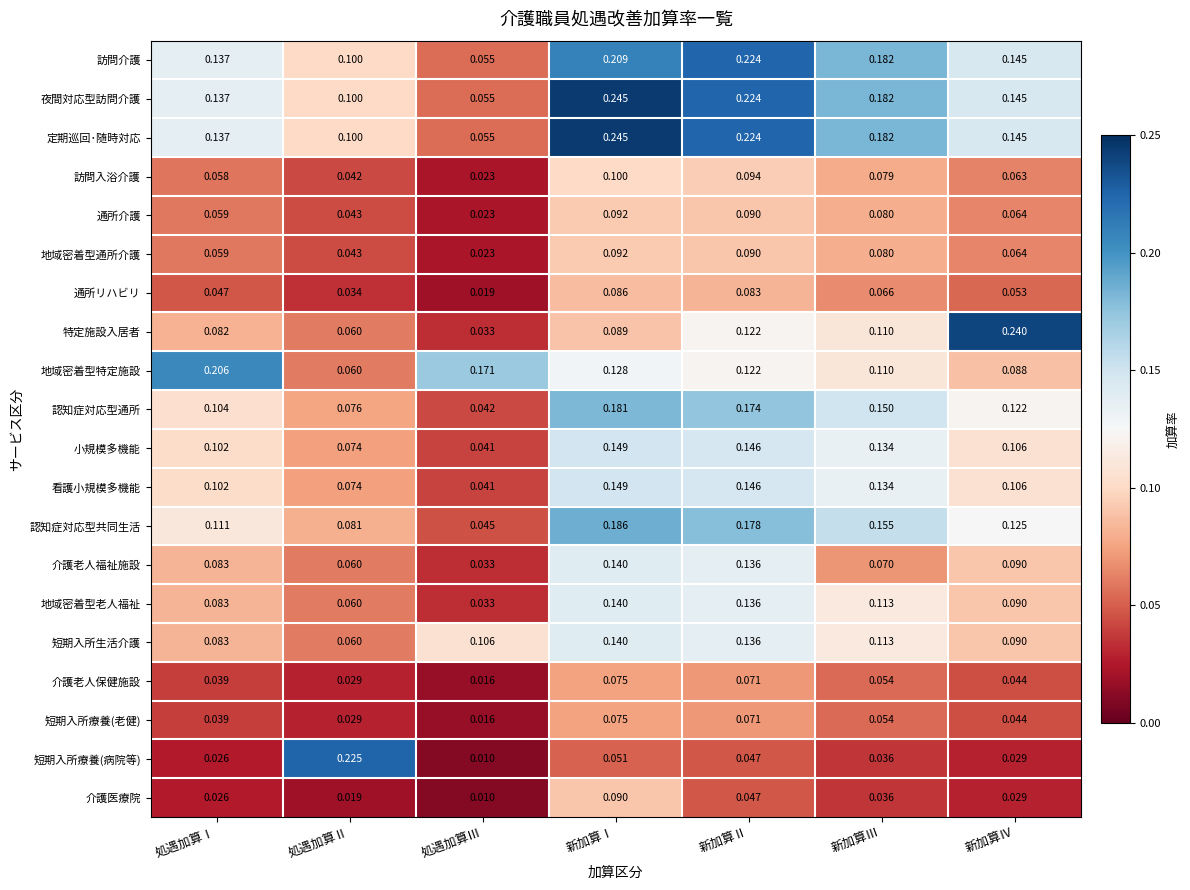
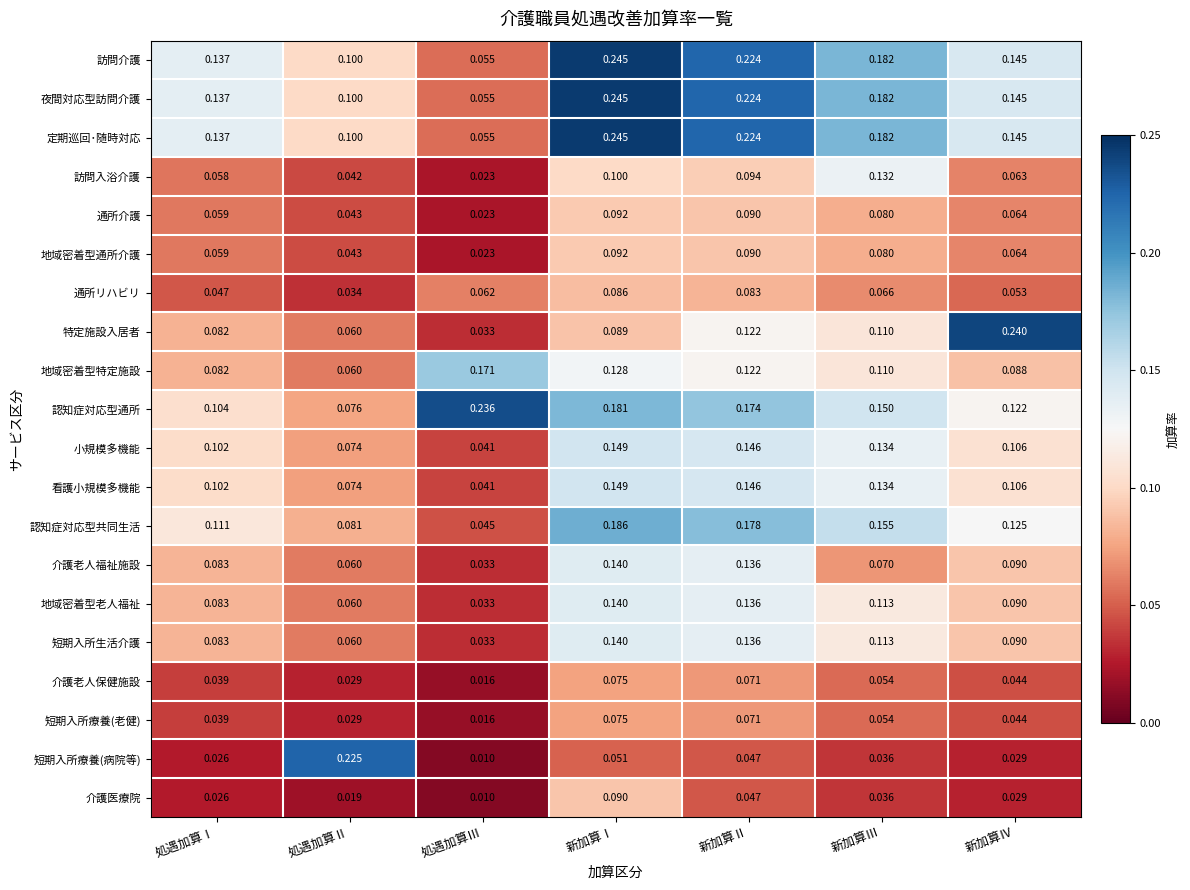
  {
    "訪問介護": {
      "処遇加算Ⅰ": 0.137,
      "処遇加算Ⅱ": 0.100,
      "処遇加算Ⅲ": 0.055,
-     "新加算Ⅰ": 0.209,
+     "新加算Ⅰ": 0.245,
      "新加算Ⅱ": 0.224,
      "新加算Ⅲ": 0.182,
      "新加算Ⅳ": 0.145
    },
    "夜間対応型訪問介護": {
      "処遇加算Ⅰ": 0.137,
      "処遇加算Ⅱ": 0.100,
      "処遇加算Ⅲ": 0.055,
      "新加算Ⅰ": 0.245,
      "新加算Ⅱ": 0.224,
      "新加算Ⅲ": 0.182,
      "新加算Ⅳ": 0.145
    },
    "定期巡回･随時対応": {
      "処遇加算Ⅰ": 0.137,
      "処遇加算Ⅱ": 0.100,
      "処遇加算Ⅲ": 0.055,
      "新加算Ⅰ": 0.245,
      "新加算Ⅱ": 0.224,
      "新加算Ⅲ": 0.182,
      "新加算Ⅳ": 0.145
    },
    "訪問入浴介護": {
      "処遇加算Ⅰ": 0.058,
      "処遇加算Ⅱ": 0.042,
      "処遇加算Ⅲ": 0.023,
      "新加算Ⅰ": 0.100,
      "新加算Ⅱ": 0.094,
-     "新加算Ⅲ": 0.079,
+     "新加算Ⅲ": 0.132,
      "新加算Ⅳ": 0.063
    },
    "通所介護": {
      "処遇加算Ⅰ": 0.059,
      "処遇加算Ⅱ": 0.043,
      "処遇加算Ⅲ": 0.023,
      "新加算Ⅰ": 0.092,
      "新加算Ⅱ": 0.090,
      "新加算Ⅲ": 0.080,
      "新加算Ⅳ": 0.064
    },
    "地域密着型通所介護": {
      "処遇加算Ⅰ": 0.059,
      "処遇加算Ⅱ": 0.043,
      "処遇加算Ⅲ": 0.023,
      "新加算Ⅰ": 0.092,
      "新加算Ⅱ": 0.090,
      "新加算Ⅲ": 0.080,
      "新加算Ⅳ": 0.064
    },
    "通所リハビリ": {
      "処遇加算Ⅰ": 0.047,
      "処遇加算Ⅱ": 0.034,
-     "処遇加算Ⅲ": 0.019,
+     "処遇加算Ⅲ": 0.062,
      "新加算Ⅰ": 0.086,
      "新加算Ⅱ": 0.083,
      "新加算Ⅲ": 0.066,
      "新加算Ⅳ": 0.053
    },
    "特定施設入居者": {
      "処遇加算Ⅰ": 0.082,
      "処遇加算Ⅱ": 0.060,
      "処遇加算Ⅲ": 0.033,
      "新加算Ⅰ": 0.089,
      "新加算Ⅱ": 0.122,
      "新加算Ⅲ": 0.110,
      "新加算Ⅳ": 0.240
    },
    "地域密着型特定施設": {
-     "処遇加算Ⅰ": 0.206,
+     "処遇加算Ⅰ": 0.082,
      "処遇加算Ⅱ": 0.060,
      "処遇加算Ⅲ": 0.171,
      "新加算Ⅰ": 0.128,
      "新加算Ⅱ": 0.122,
      "新加算Ⅲ": 0.110,
      "新加算Ⅳ": 0.088
    },
    "認知症対応型通所": {
      "処遇加算Ⅰ": 0.104,
      "処遇加算Ⅱ": 0.076,
-     "処遇加算Ⅲ": 0.042,
+     "処遇加算Ⅲ": 0.236,
      "新加算Ⅰ": 0.181,
      "新加算Ⅱ": 0.174,
      "新加算Ⅲ": 0.150,
      "新加算Ⅳ": 0.122
    },
    "小規模多機能": {
      "処遇加算Ⅰ": 0.102,
      "処遇加算Ⅱ": 0.074,
      "処遇加算Ⅲ": 0.041,
      "新加算Ⅰ": 0.149,
      "新加算Ⅱ": 0.146,
      "新加算Ⅲ": 0.134,
      "新加算Ⅳ": 0.106
    },
    "看護小規模多機能": {
      "処遇加算Ⅰ": 0.102,
      "処遇加算Ⅱ": 0.074,
      "処遇加算Ⅲ": 0.041,
      "新加算Ⅰ": 0.149,
      "新加算Ⅱ": 0.146,
      "新加算Ⅲ": 0.134,
      "新加算Ⅳ": 0.106
    },
    "認知症対応型共同生活": {
      "処遇加算Ⅰ": 0.111,
      "処遇加算Ⅱ": 0.081,
      "処遇加算Ⅲ": 0.045,
      "新加算Ⅰ": 0.186,
      "新加算Ⅱ": 0.178,
      "新加算Ⅲ": 0.155,
      "新加算Ⅳ": 0.125
    },
    "介護老人福祉施設": {
      "処遇加算Ⅰ": 0.083,
      "処遇加算Ⅱ": 0.060,
      "処遇加算Ⅲ": 0.033,
      "新加算Ⅰ": 0.140,
      "新加算Ⅱ": 0.136,
      "新加算Ⅲ": 0.070,
      "新加算Ⅳ": 0.090
    },
    "地域密着型老人福祉": {
      "処遇加算Ⅰ": 0.083,
      "処遇加算Ⅱ": 0.060,
      "処遇加算Ⅲ": 0.033,
      "新加算Ⅰ": 0.140,
      "新加算Ⅱ": 0.136,
      "新加算Ⅲ": 0.113,
      "新加算Ⅳ": 0.090
    },
    "短期入所生活介護": {
      "処遇加算Ⅰ": 0.083,
      "処遇加算Ⅱ": 0.060,
-     "処遇加算Ⅲ": 0.106,
+     "処遇加算Ⅲ": 0.033,
      "新加算Ⅰ": 0.140,
      "新加算Ⅱ": 0.136,
      "新加算Ⅲ": 0.113,
      "新加算Ⅳ": 0.090
    },
    "介護老人保健施設": {
      "処遇加算Ⅰ": 0.039,
      "処遇加算Ⅱ": 0.029,
      "処遇加算Ⅲ": 0.016,
      "新加算Ⅰ": 0.075,
      "新加算Ⅱ": 0.071,
      "新加算Ⅲ": 0.054,
      "新加算Ⅳ": 0.044
    },
    "短期入所療養(老健)": {
      "処遇加算Ⅰ": 0.039,
      "処遇加算Ⅱ": 0.029,
      "処遇加算Ⅲ": 0.016,
      "新加算Ⅰ": 0.075,
      "新加算Ⅱ": 0.071,
      "新加算Ⅲ": 0.054,
      "新加算Ⅳ": 0.044
    },
    "短期入所療養(病院等)": {
      "処遇加算Ⅰ": 0.026,
      "処遇加算Ⅱ": 0.225,
      "処遇加算Ⅲ": 0.010,
      "新加算Ⅰ": 0.051,
      "新加算Ⅱ": 0.047,
      "新加算Ⅲ": 0.036,
      "新加算Ⅳ": 0.029
    },
    "介護医療院": {
      "処遇加算Ⅰ": 0.026,
      "処遇加算Ⅱ": 0.019,
      "処遇加算Ⅲ": 0.010,
      "新加算Ⅰ": 0.090,
      "新加算Ⅱ": 0.047,
      "新加算Ⅲ": 0.036,
      "新加算Ⅳ": 0.029
    }
  }
